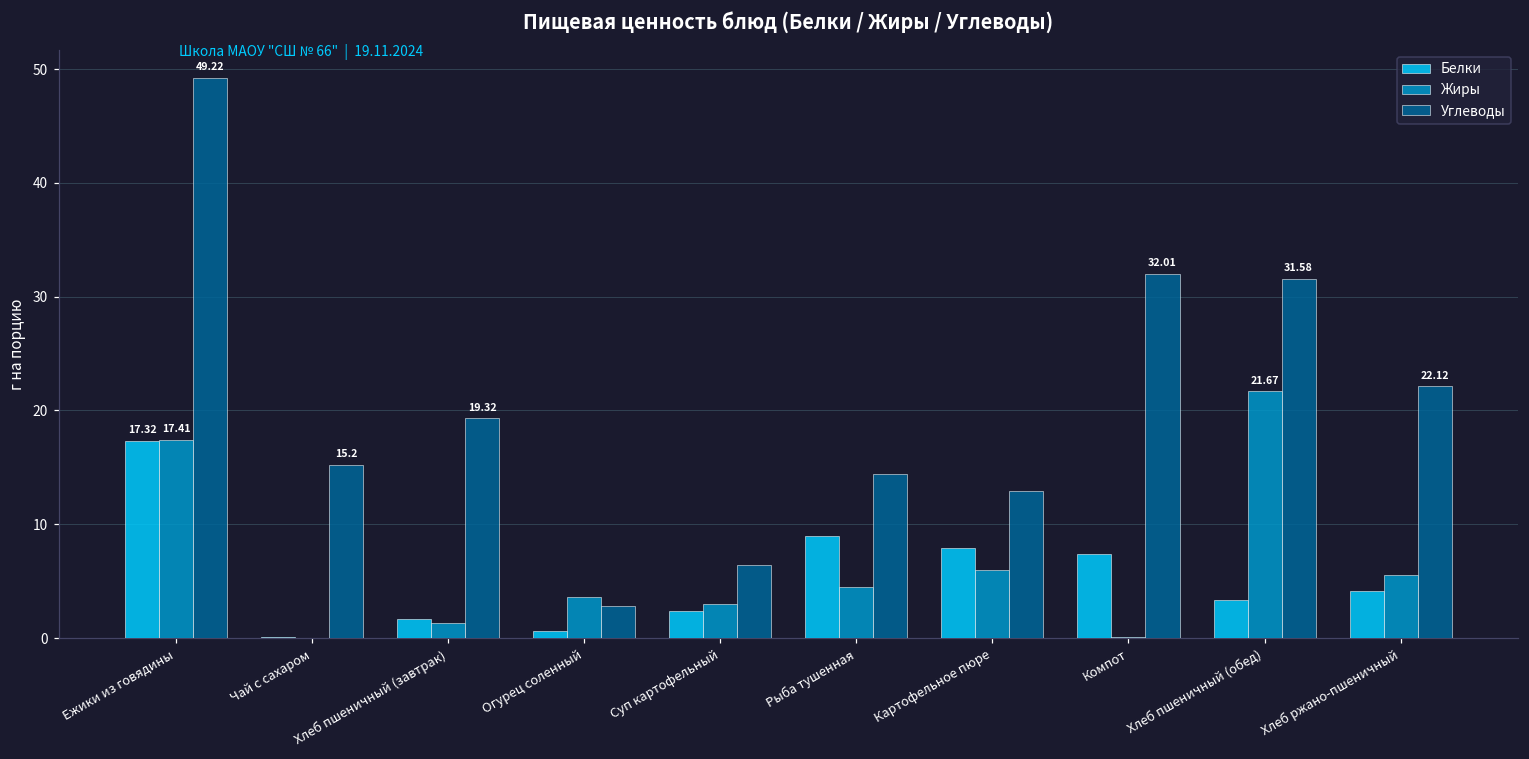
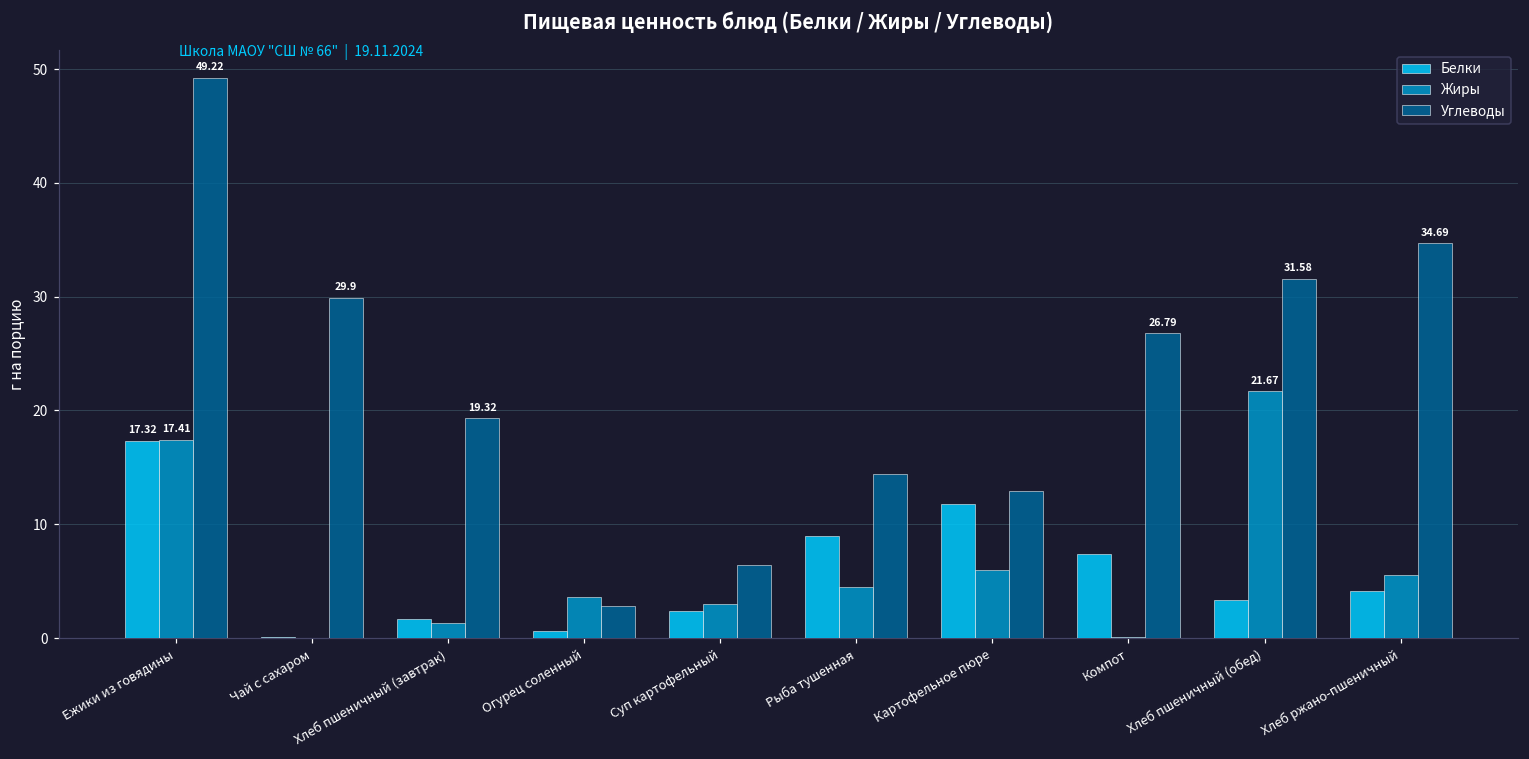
  {
    "Белки": {
      "Хлеб пшеничный (завтрак)": 1.7,
      "Огурец соленный": 0.6,
      "Суп картофельный": 2.4,
      "Рыба тушенная": 9.0,
-     "Картофельное пюре": 7.9,
+     "Картофельное пюре": 11.8,
      "Компот": 7.4,
      "Хлеб пшеничный (обед)": 3.4,
      "Хлеб ржано-пшеничный": 4.1
    },
    "Жиры": {
      "Ежики из говядины": 17.41,
      "Хлеб пшеничный (обед)": 21.67
    },
    "Углеводы": {
      "Ежики из говядины": 49.22,
-     "Чай с сахаром": 15.2,
+     "Чай с сахаром": 29.9,
      "Хлеб пшеничный (завтрак)": 19.32,
-     "Компот": 32.01,
+     "Компот": 26.79,
      "Хлеб пшеничный (обед)": 31.58,
-     "Хлеб ржано-пшеничный": 22.12
+     "Хлеб ржано-пшеничный": 34.69
    }
  }
